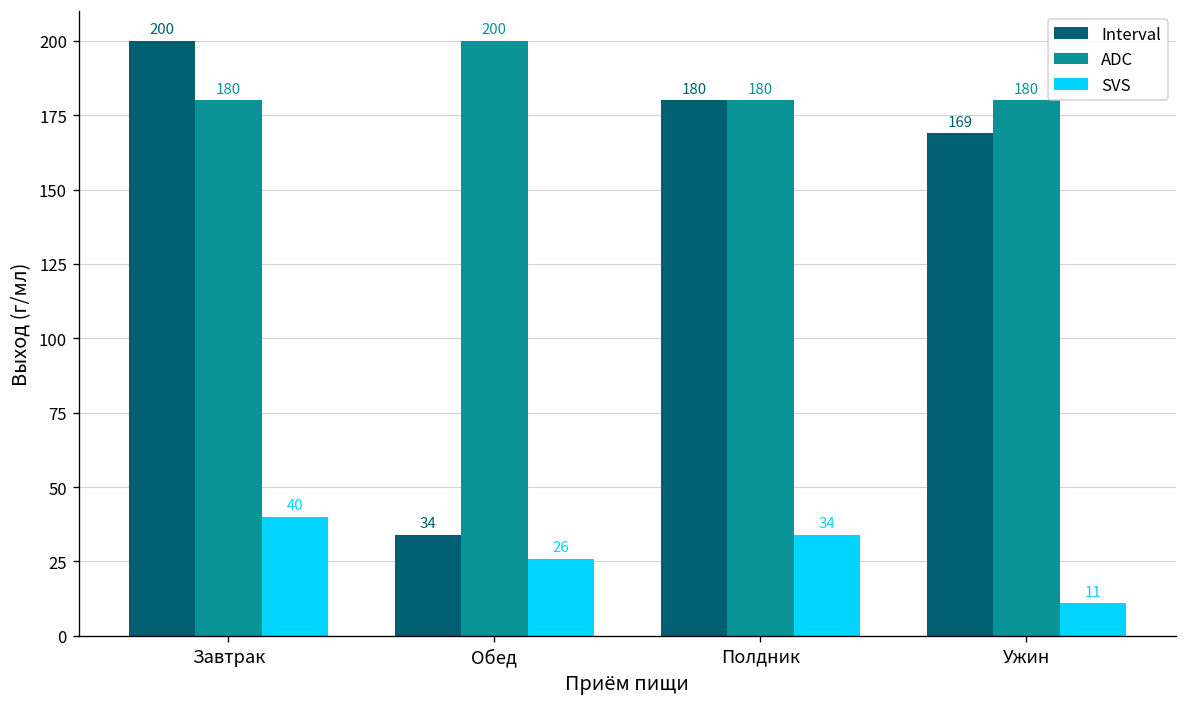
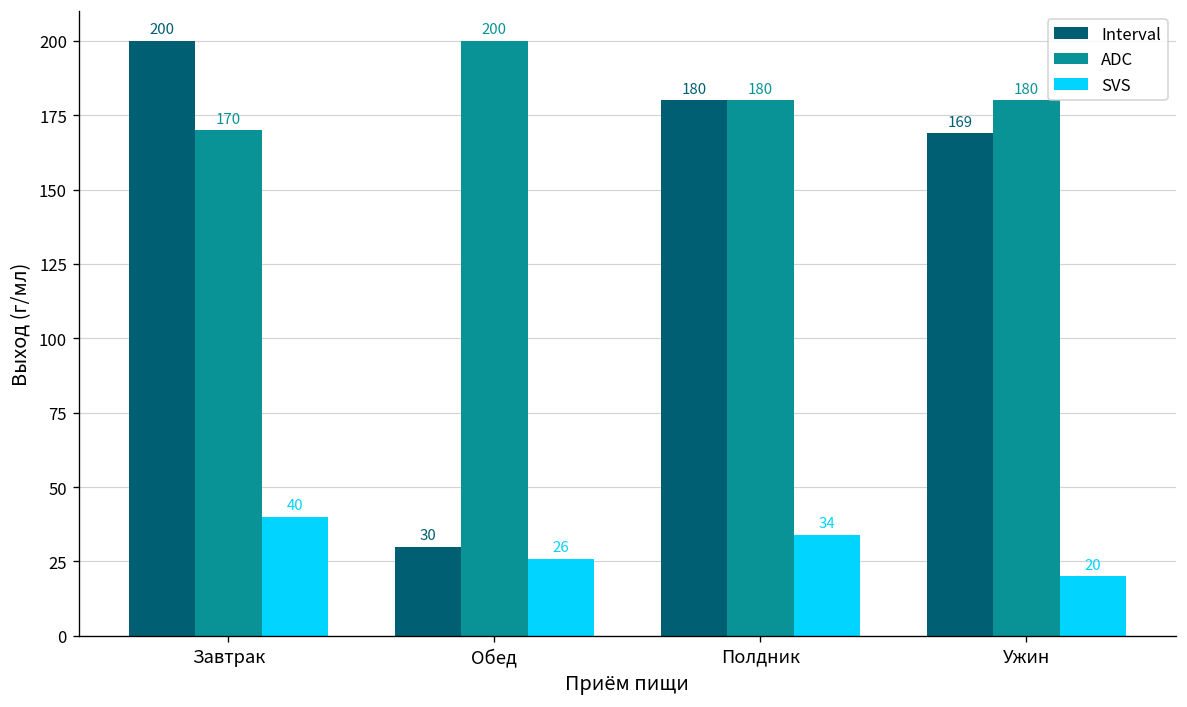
  {
    "Interval": {
      "Завтрак": 200,
-     "Обед": 34,
+     "Обед": 30,
      "Полдник": 180,
      "Ужин": 169
    },
    "ADC": {
-     "Завтрак": 180,
+     "Завтрак": 170,
      "Обед": 200,
      "Полдник": 180,
      "Ужин": 180
    },
    "SVS": {
      "Завтрак": 40,
      "Обед": 26,
      "Полдник": 34,
-     "Ужин": 11
+     "Ужин": 20
    }
  }
